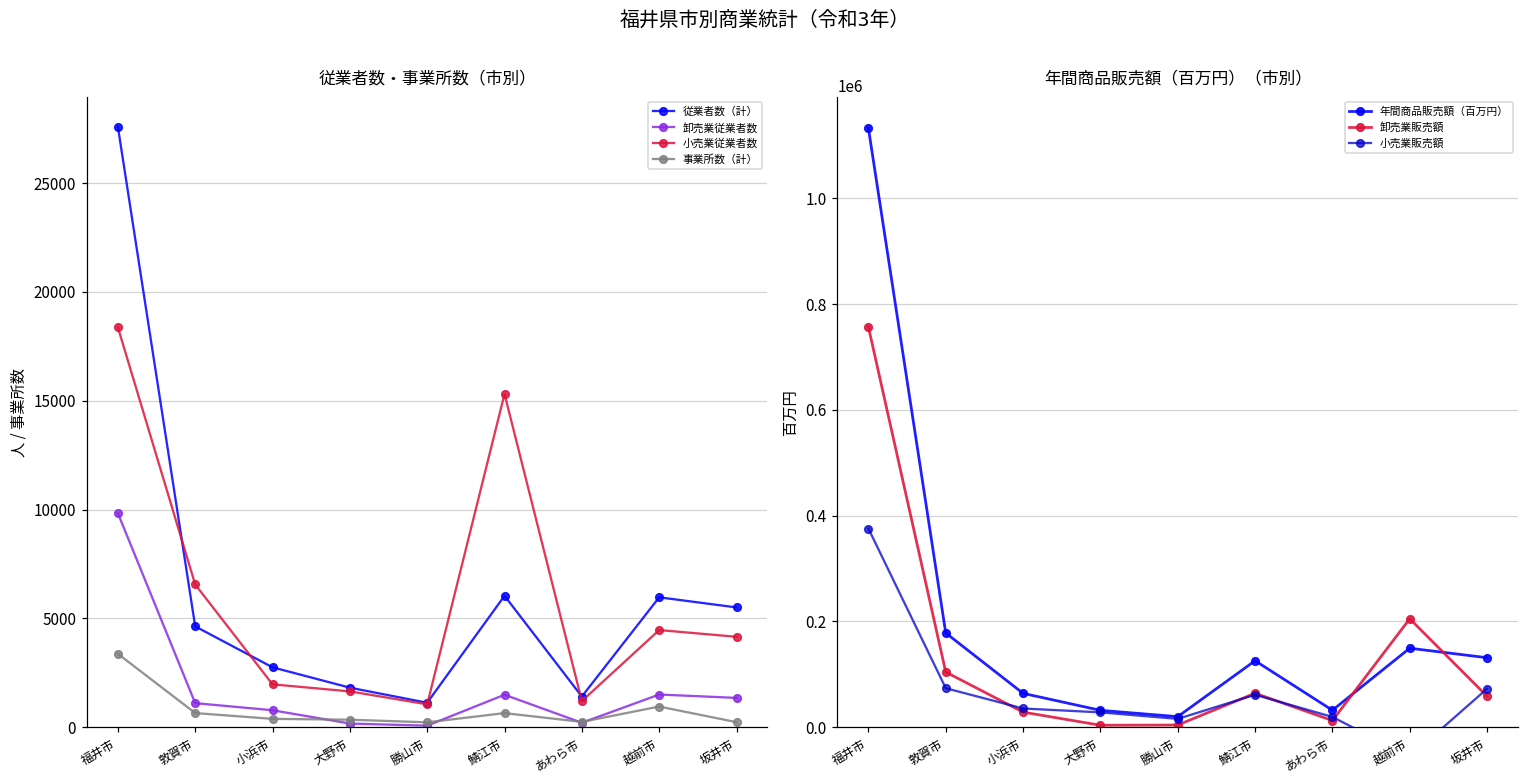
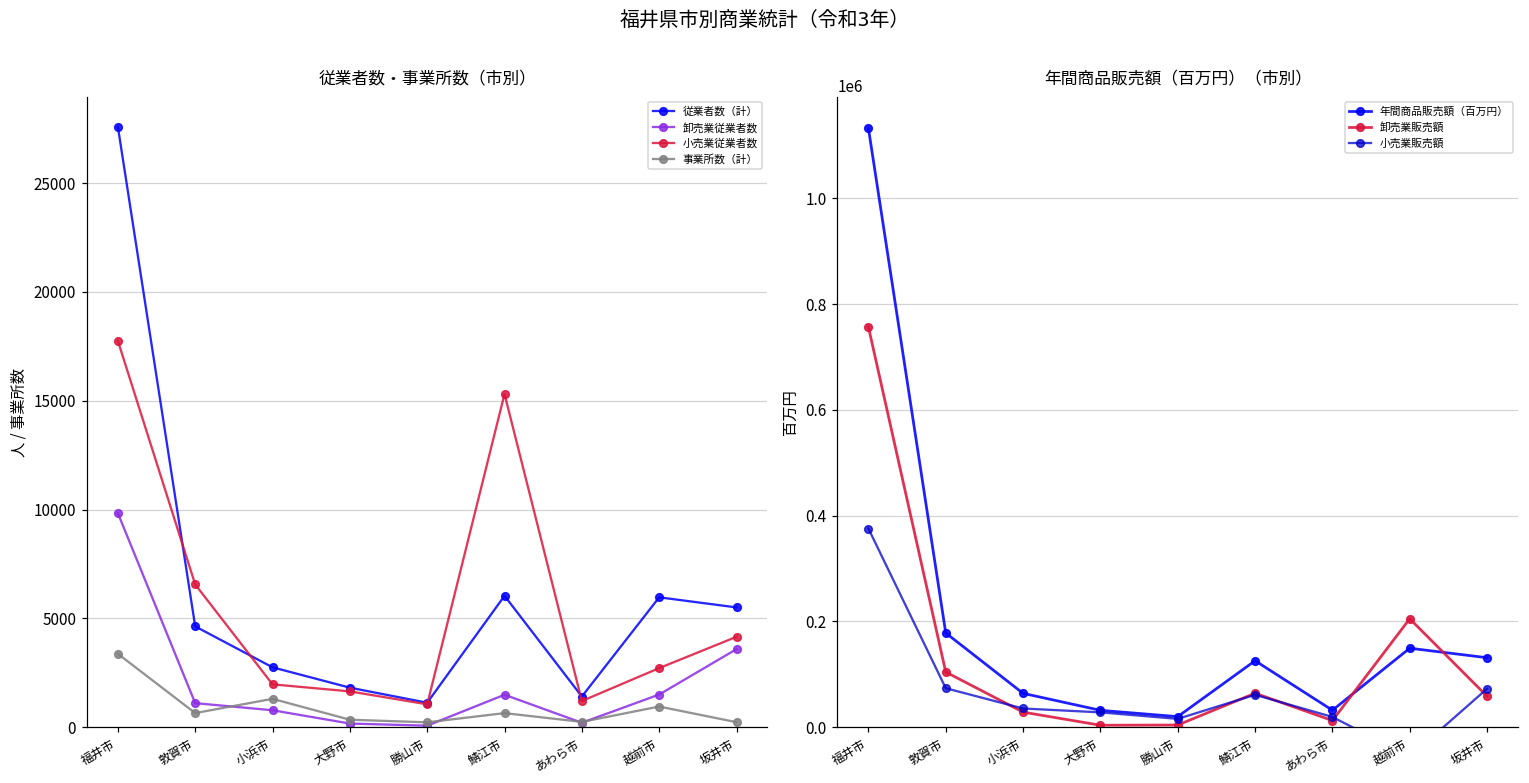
  {
    "従業者数・事業所数（市別）": {
      "従業者数（計）": {
        "福井市": 27600,
        "敦賀市": 4600,
        "小浜市": 2800,
        "大野市": 1800,
        "鯖江市": 6000,
        "あわら市": 1400,
        "越前市": 6000,
        "坂井市": 5500
      },
      "卸売業従業者数": {
        "福井市": 9800,
        "敦賀市": 1100,
        "小浜市": 800,
        "大野市": 200,
        "勝山市": 100,
        "鯖江市": 1500,
        "越前市": 1500,
-       "坂井市": 1300
+       "坂井市": 3600
      },
      "小売業従業者数": {
-       "福井市": 18400,
+       "福井市": 17700,
        "敦賀市": 6600,
        "小浜市": 2000,
        "大野市": 1600,
        "鯖江市": 15300,
        "あわら市": 1200,
-       "越前市": 4500,
+       "越前市": 2700,
        "坂井市": 4200
      },
      "事業所数（計）": {
        "福井市": 3400,
        "敦賀市": 700,
-       "小浜市": 400,
+       "小浜市": 1300,
        "大野市": 300,
        "勝山市": 200,
        "鯖江市": 700,
        "越前市": 1000,
        "坂井市": 200
      }
    },
    "年間商品販売額（百万円）（市別）": {
      "卸売業販売額": {
        "福井市": 760000,
        "敦賀市": 100000,
        "小浜市": 30000,
        "大野市": 0,
        "勝山市": 0,
        "あわら市": 10000,
        "越前市": 210000,
        "坂井市": 60000
      }
    }
  }
